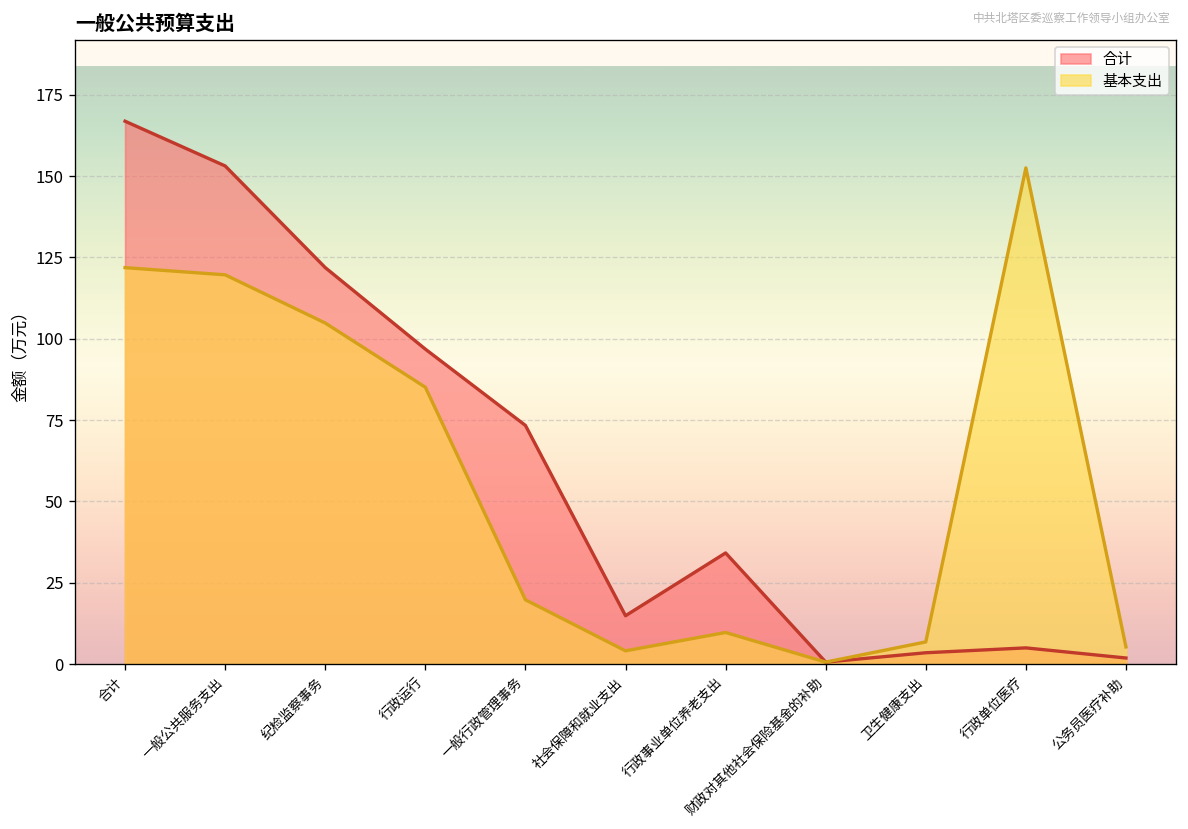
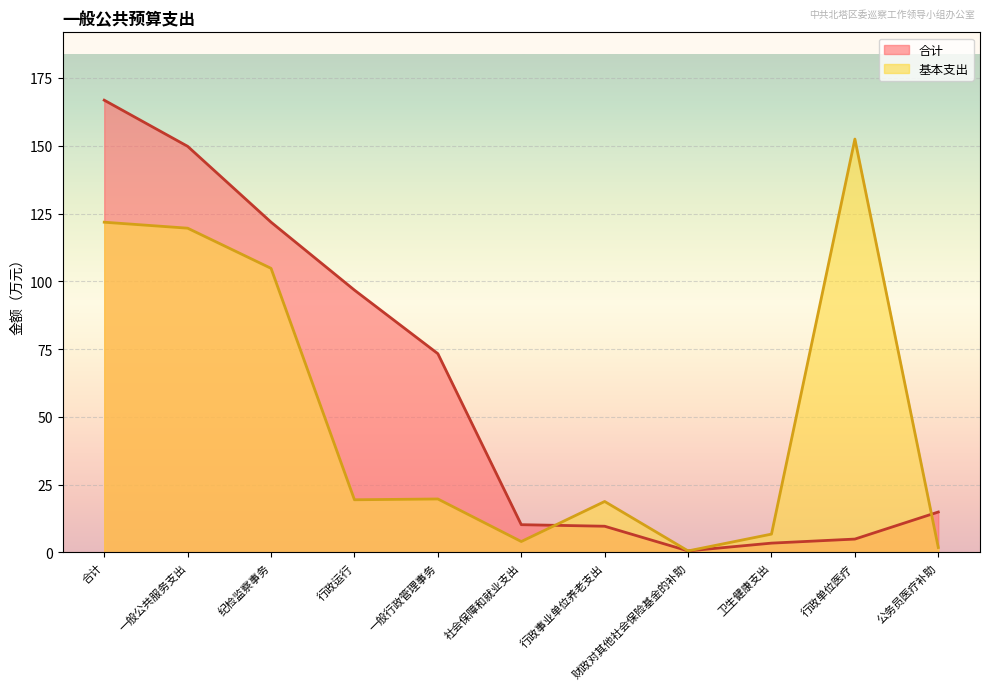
  {
    "合计": {
      "合计": 167,
-     "一般公共服务支出": 153,
+     "一般公共服务支出": 150,
      "纪检监察事务": 122,
      "行政运行": 97,
      "一般行政管理事务": 73,
-     "社会保障和就业支出": 15,
-     "行政事业单位养老支出": 34,
+     "社会保障和就业支出": 10,
+     "行政事业单位养老支出": 10,
      "卫生健康支出": 3,
      "行政单位医疗": 5,
-     "公务员医疗补助": 2
+     "公务员医疗补助": 15
    },
    "基本支出": {
      "合计": 122,
      "一般公共服务支出": 120,
      "纪检监察事务": 105,
-     "行政运行": 85,
+     "行政运行": 19,
      "一般行政管理事务": 20,
      "社会保障和就业支出": 4,
-     "行政事业单位养老支出": 10,
+     "行政事业单位养老支出": 19,
      "卫生健康支出": 7,
      "行政单位医疗": 152,
-     "公务员医疗补助": 5
+     "公务员医疗补助": 2
    }
  }
